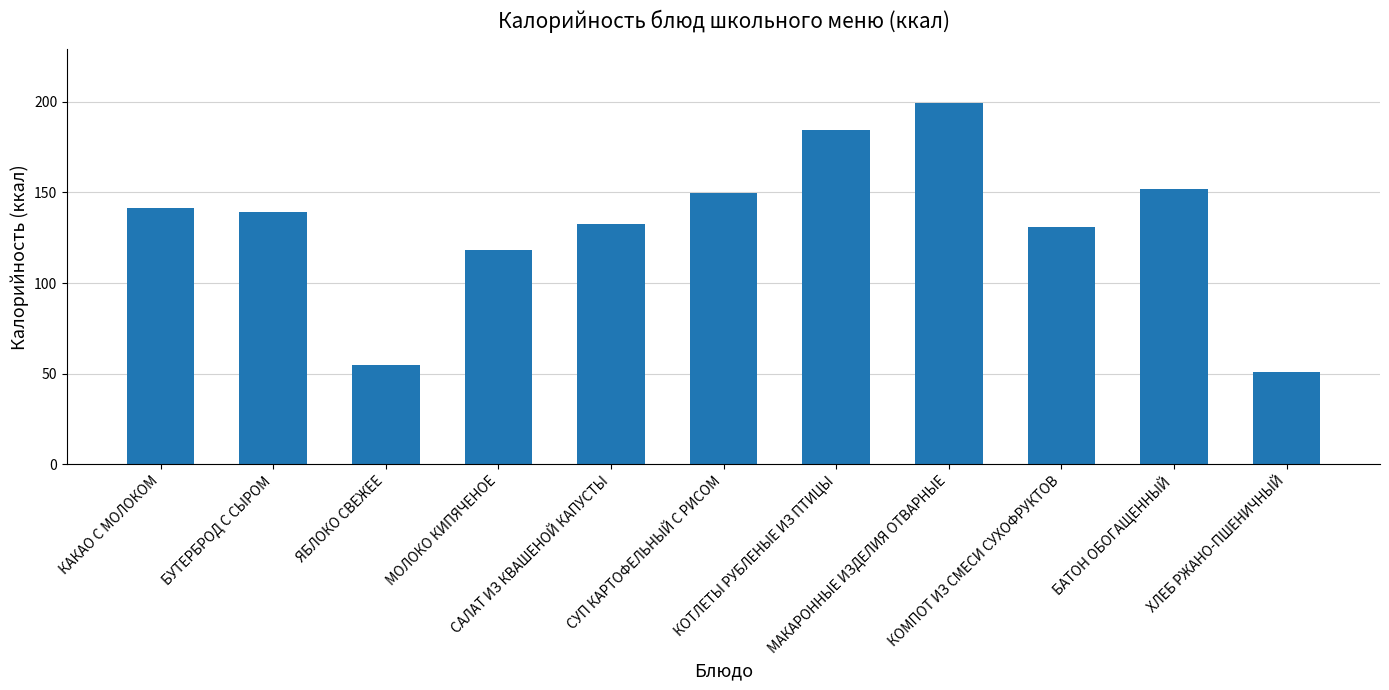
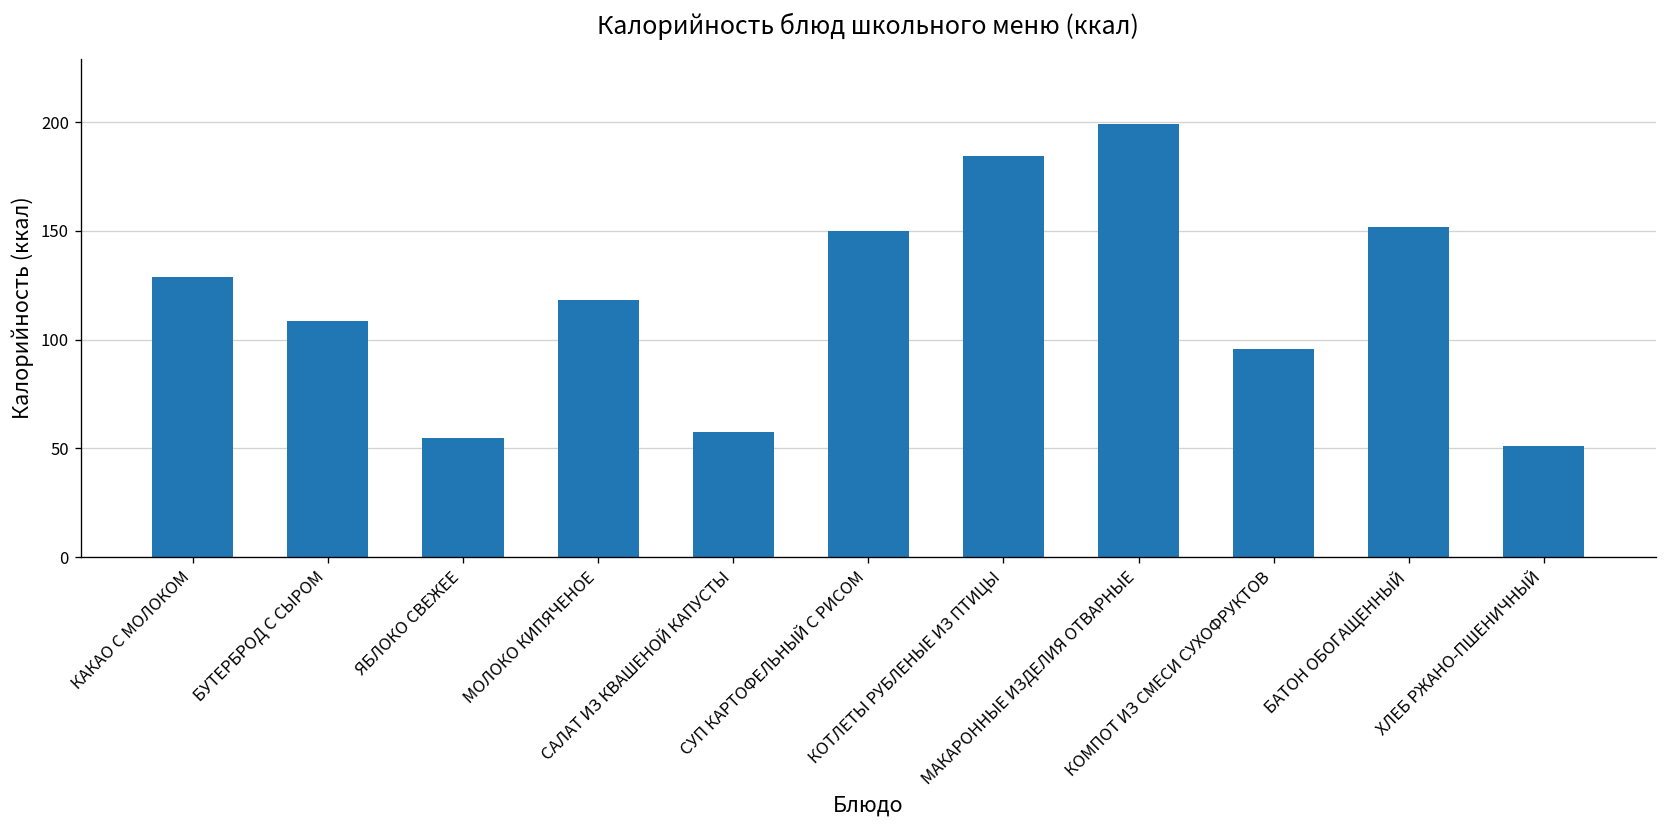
  {
-   "КАКАО С МОЛОКОМ": 141,
-   "БУТЕРБРОД С СЫРОМ": 139,
+   "КАКАО С МОЛОКОМ": 129,
+   "БУТЕРБРОД С СЫРОМ": 109,
    "ЯБЛОКО СВЕЖЕЕ": 55,
    "МОЛОКО КИПЯЧЕНОЕ": 118,
-   "САЛАТ ИЗ КВАШЕНОЙ КАПУСТЫ": 133,
+   "САЛАТ ИЗ КВАШЕНОЙ КАПУСТЫ": 58,
    "СУП КАРТОФЕЛЬНЫЙ С РИСОМ": 150,
    "КОТЛЕТЫ РУБЛЕНЫЕ ИЗ ПТИЦЫ": 185,
    "МАКАРОННЫЕ ИЗДЕЛИЯ ОТВАРНЫЕ": 199,
-   "КОМПОТ ИЗ СМЕСИ СУХОФРУКТОВ": 131,
+   "КОМПОТ ИЗ СМЕСИ СУХОФРУКТОВ": 96,
    "БАТОН ОБОГАЩЕННЫЙ": 152,
    "ХЛЕБ РЖАНО-ПШЕНИЧНЫЙ": 51
  }
